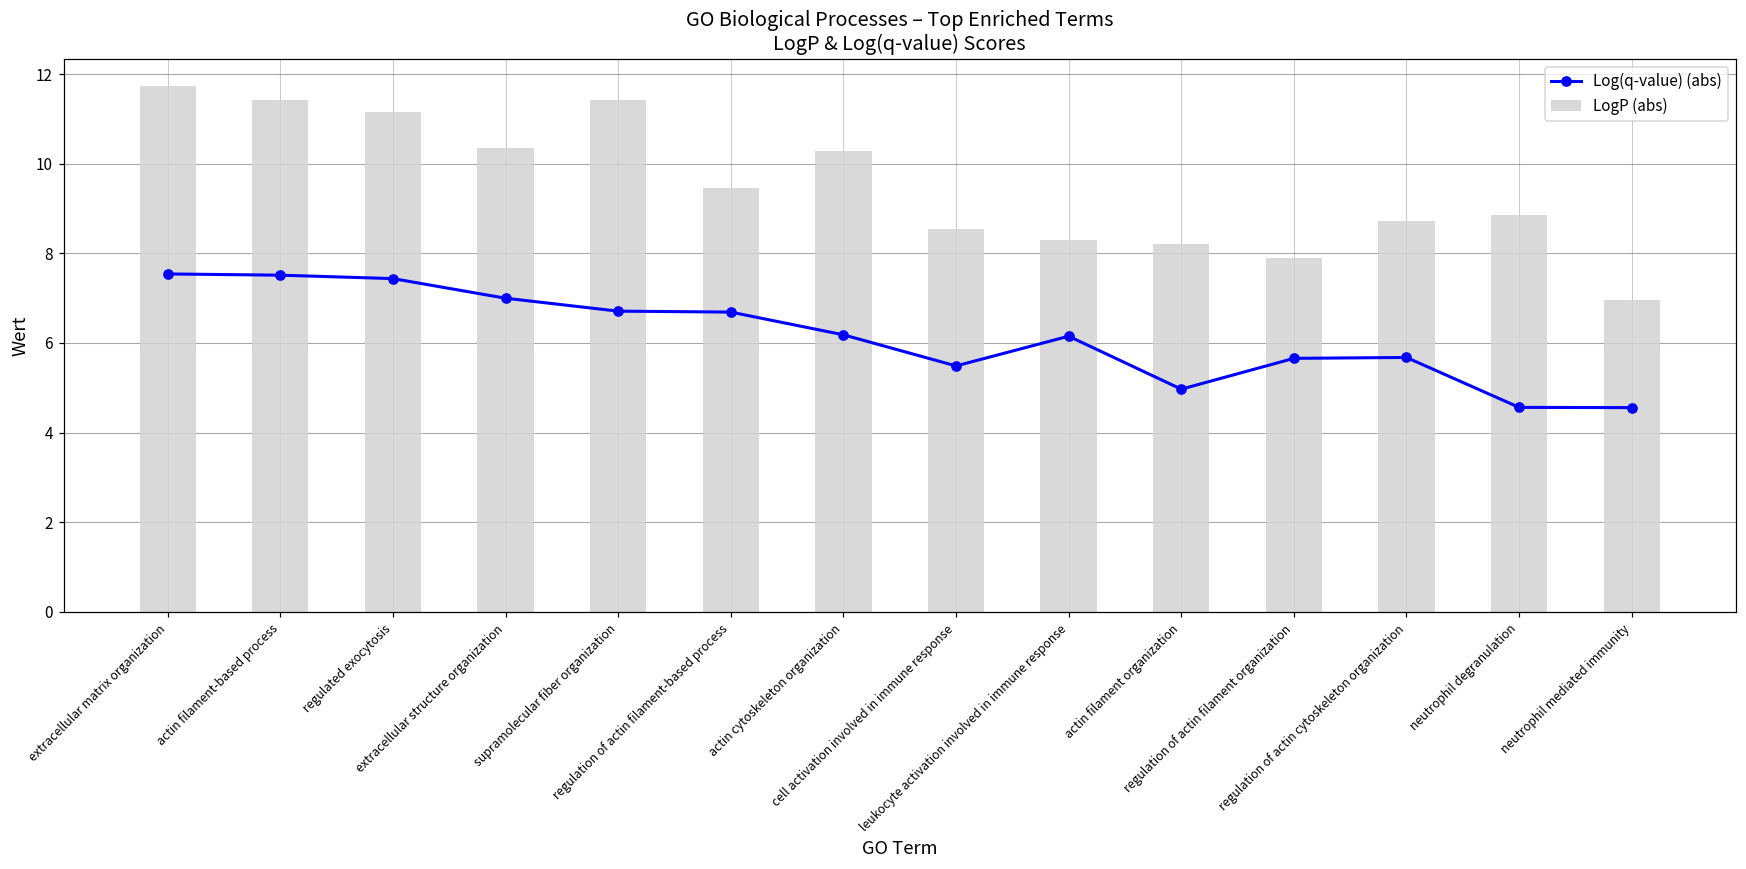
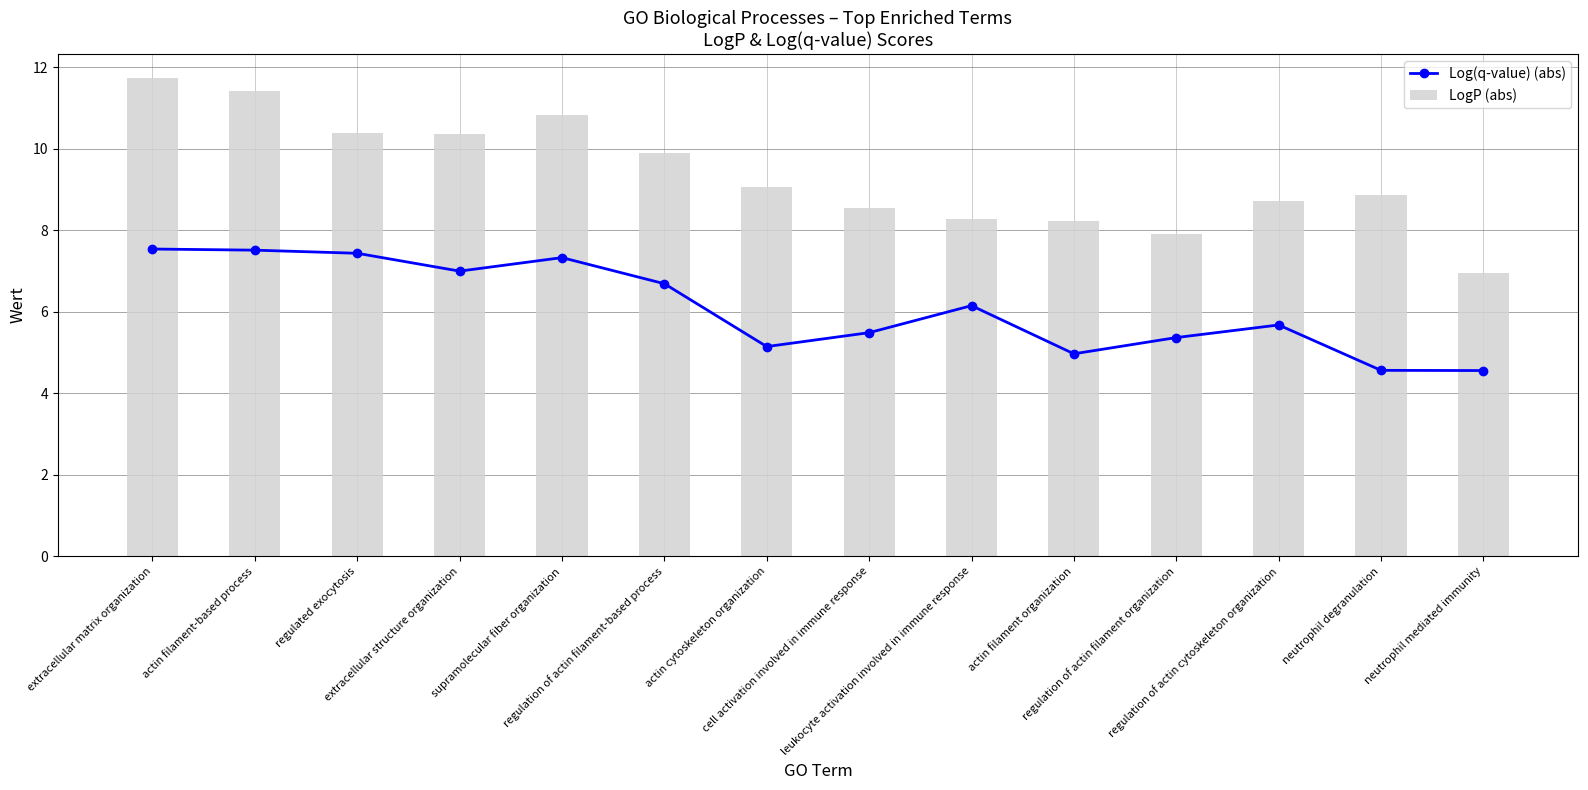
  {
    "Log(q-value) (abs)": {
      "extracellular matrix organization": 7.5,
      "actin filament-based process": 7.5,
      "regulated exocytosis": 7.4,
      "extracellular structure organization": 7.0,
-     "supramolecular fiber organization": 6.7,
+     "supramolecular fiber organization": 7.3,
      "regulation of actin filament-based process": 6.7,
-     "actin cytoskeleton organization": 6.2,
+     "actin cytoskeleton organization": 5.1,
      "cell activation involved in immune response": 5.5,
      "leukocyte activation involved in immune response": 6.2,
      "actin filament organization": 5.0,
-     "regulation of actin filament organization": 5.7,
+     "regulation of actin filament organization": 5.4,
      "regulation of actin cytoskeleton organization": 5.7,
      "neutrophil degranulation": 4.6,
      "neutrophil mediated immunity": 4.6
    },
    "LogP (abs)": {
      "extracellular matrix organization": 11.7,
      "actin filament-based process": 11.4,
-     "regulated exocytosis": 11.2,
+     "regulated exocytosis": 10.4,
      "extracellular structure organization": 10.4,
-     "supramolecular fiber organization": 11.4,
-     "regulation of actin filament-based process": 9.5,
-     "actin cytoskeleton organization": 10.3,
+     "supramolecular fiber organization": 10.8,
+     "regulation of actin filament-based process": 9.9,
+     "actin cytoskeleton organization": 9.1,
      "cell activation involved in immune response": 8.5,
      "leukocyte activation involved in immune response": 8.3,
      "actin filament organization": 8.2,
      "regulation of actin filament organization": 7.9,
      "regulation of actin cytoskeleton organization": 8.7,
      "neutrophil degranulation": 8.9,
      "neutrophil mediated immunity": 7.0
    }
  }
